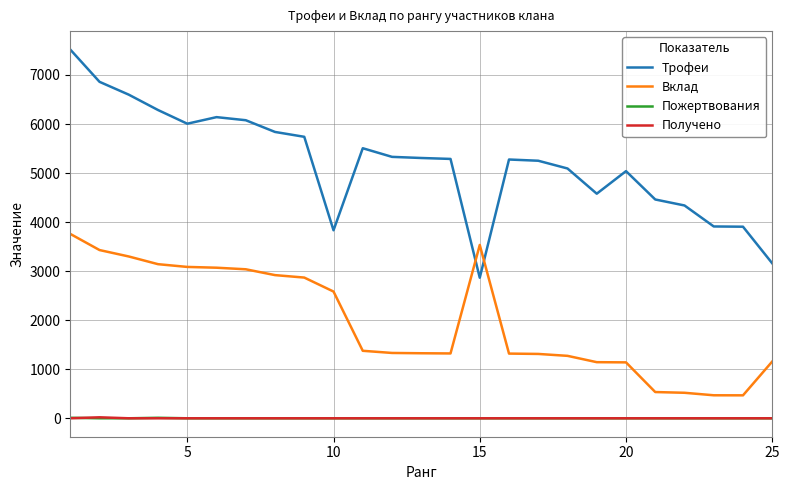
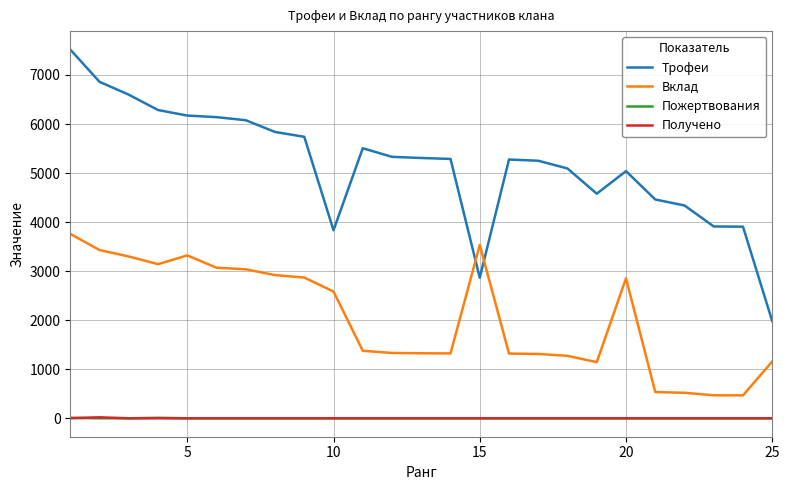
  {
    "Трофеи": {
-     "5": 6000,
+     "5": 6200,
      "10": 3800,
      "15": 2900,
      "20": 5000,
-     "25": 3200
+     "25": 2000
    },
    "Вклад": {
-     "5": 3100,
+     "5": 3300,
      "10": 2600,
      "15": 3500,
-     "20": 1100,
+     "20": 2900,
      "25": 1200
    }
  }
